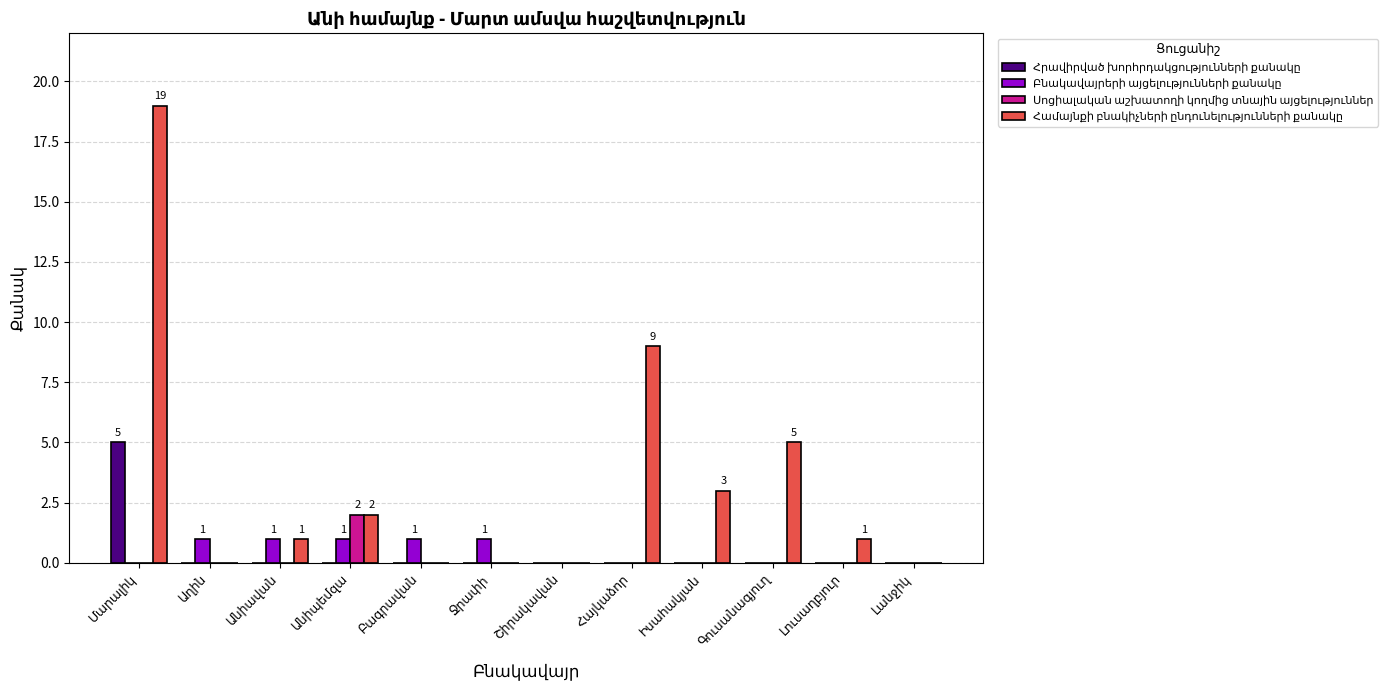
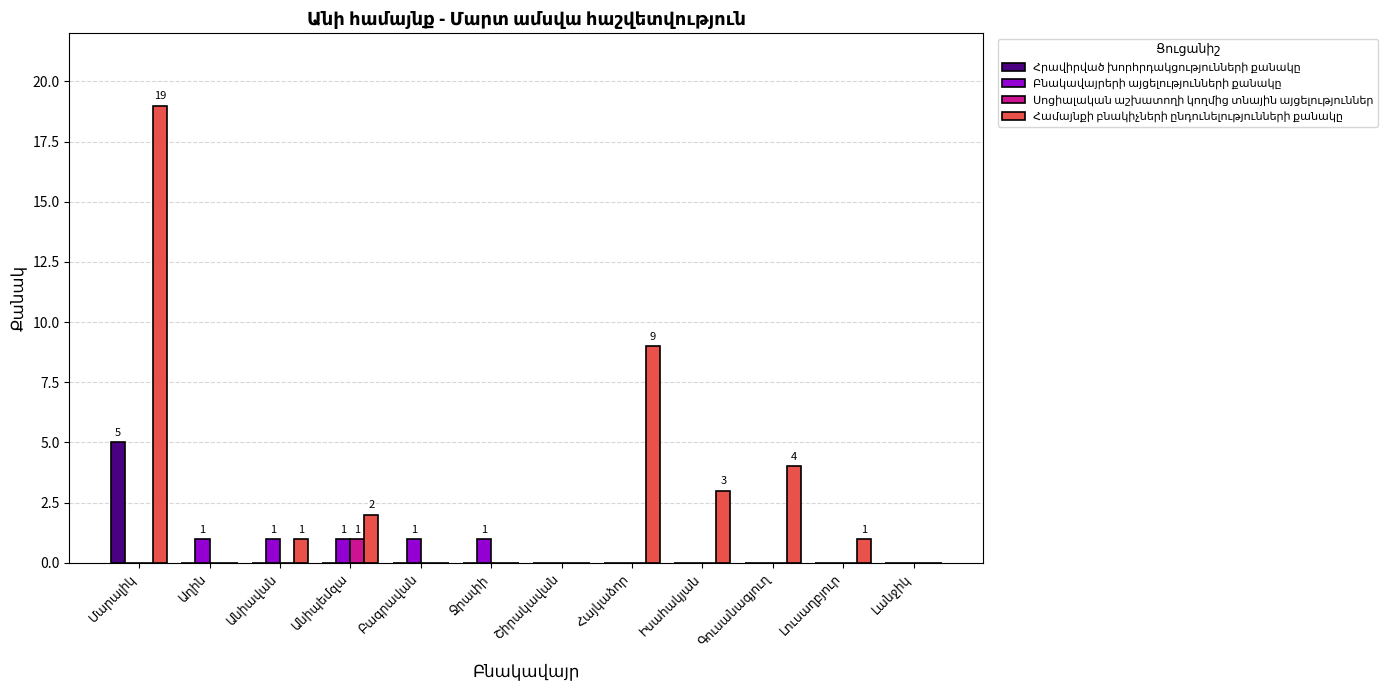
  {
    "Հրավիրված խորհրդակցությունների քանակը": {
      "Մարալիկ": 5
    },
    "Բնակավայրերի այցելությունների քանակը": {
      "Աղին": 1,
      "Անիավան": 1,
      "Անիպեմզա": 1,
      "Բագրավան": 1,
      "Ջրափի": 1
    },
    "Սոցիալական աշխատողի կողմից տնային այցելություններ": {
-     "Անիպեմզա": 2
+     "Անիպեմզա": 1
    },
    "Համայնքի բնակիչների ընդունելությունների քանակը": {
      "Մարալիկ": 19,
      "Անիավան": 1,
      "Անիպեմզա": 2,
      "Հայկաձոր": 9,
      "Իսահակյան": 3,
-     "Գուսանագյուղ": 5,
+     "Գուսանագյուղ": 4,
      "Լուսաղբյուր": 1
    }
  }
